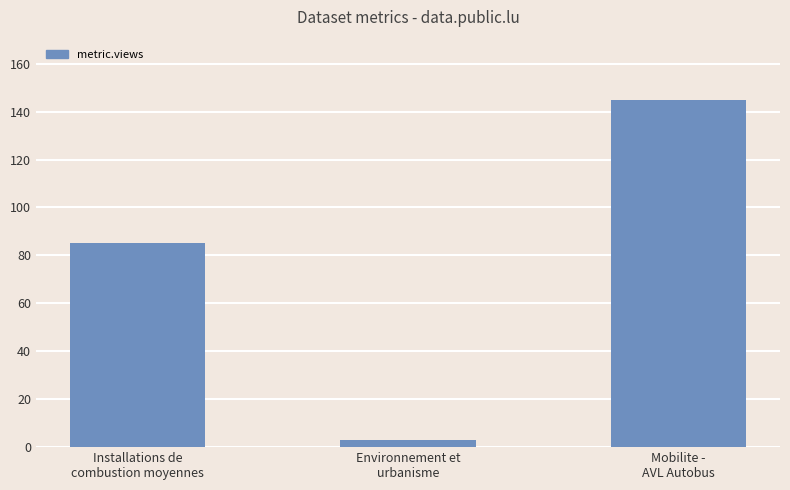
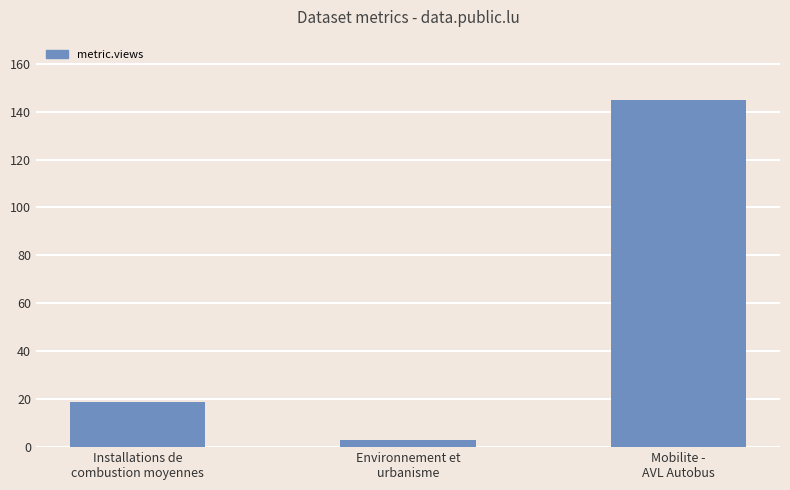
  {
-   "Installations de combustion moyennes": 85,
+   "Installations de combustion moyennes": 19,
    "Environnement et urbanisme": 3,
    "Mobilite - AVL Autobus": 145
  }
